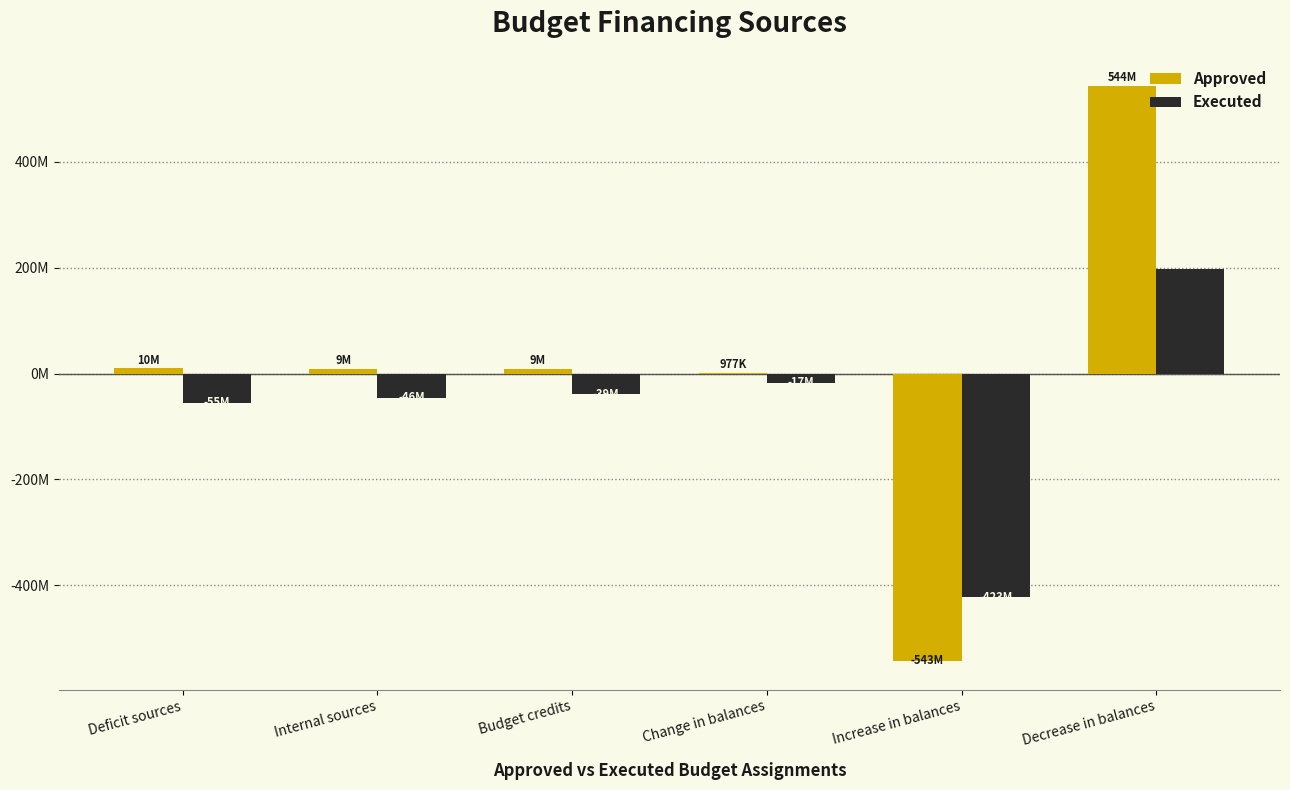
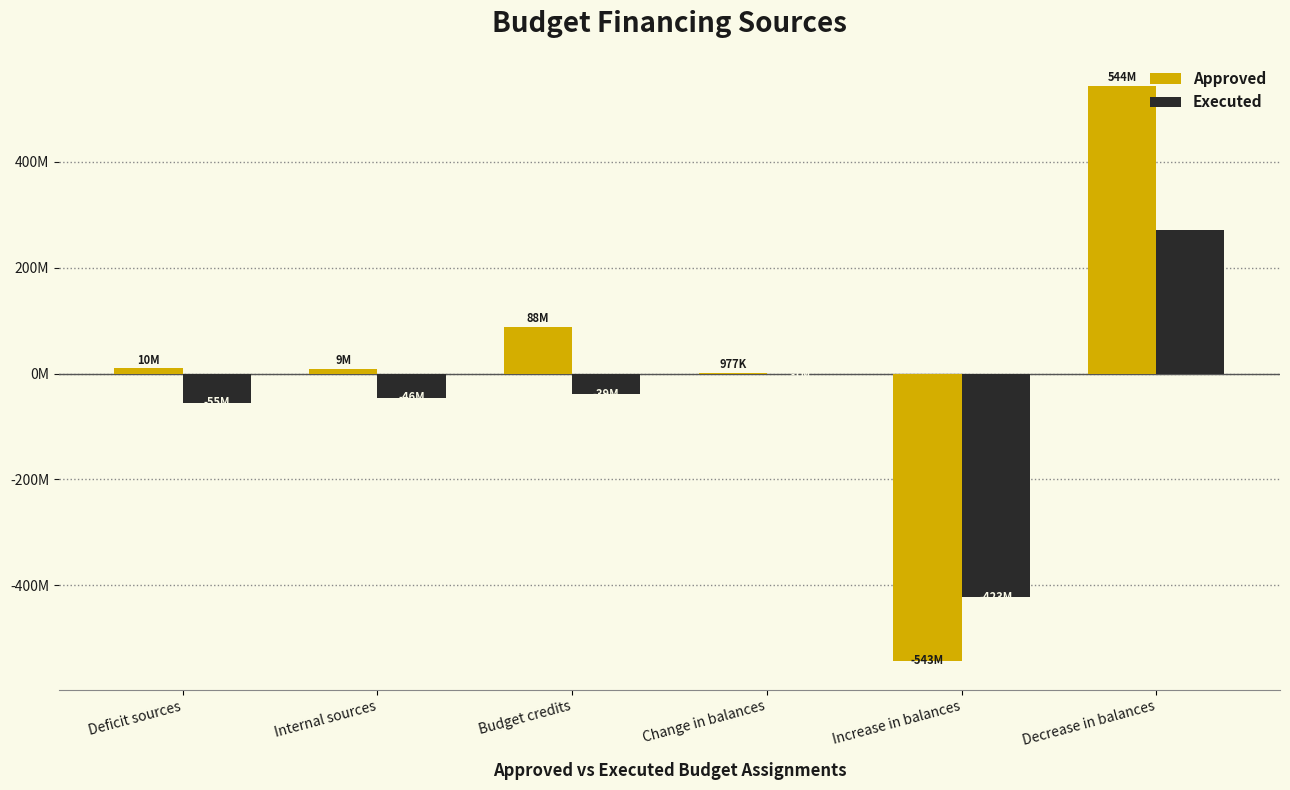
  {
    "Approved": {
      "Deficit sources": "10M",
      "Internal sources": "9M",
-     "Budget credits": "9M",
+     "Budget credits": "88M",
      "Change in balances": "977K",
      "Increase in balances": "-543M",
      "Decrease in balances": "544M"
    },
    "Executed": {
      "Deficit sources": "-50000000",
      "Internal sources": "-50000000",
      "Budget credits": "-40000000",
-     "Change in balances": "-20000000",
+     "Change in balances": "0",
      "Increase in balances": "-420000000",
-     "Decrease in balances": "200000000"
+     "Decrease in balances": "270000000"
    }
  }
